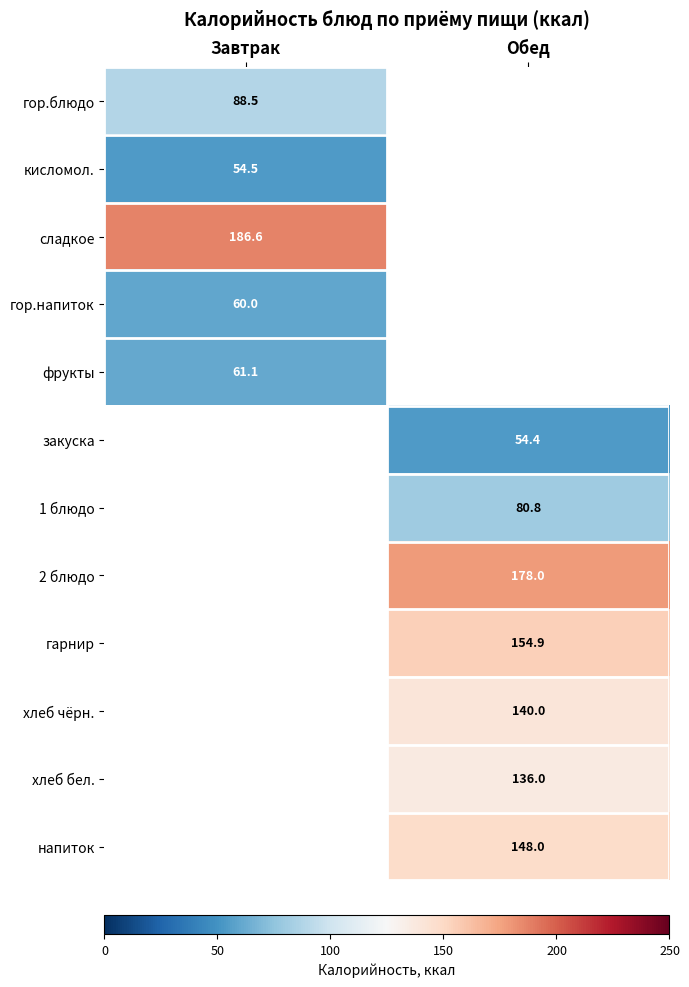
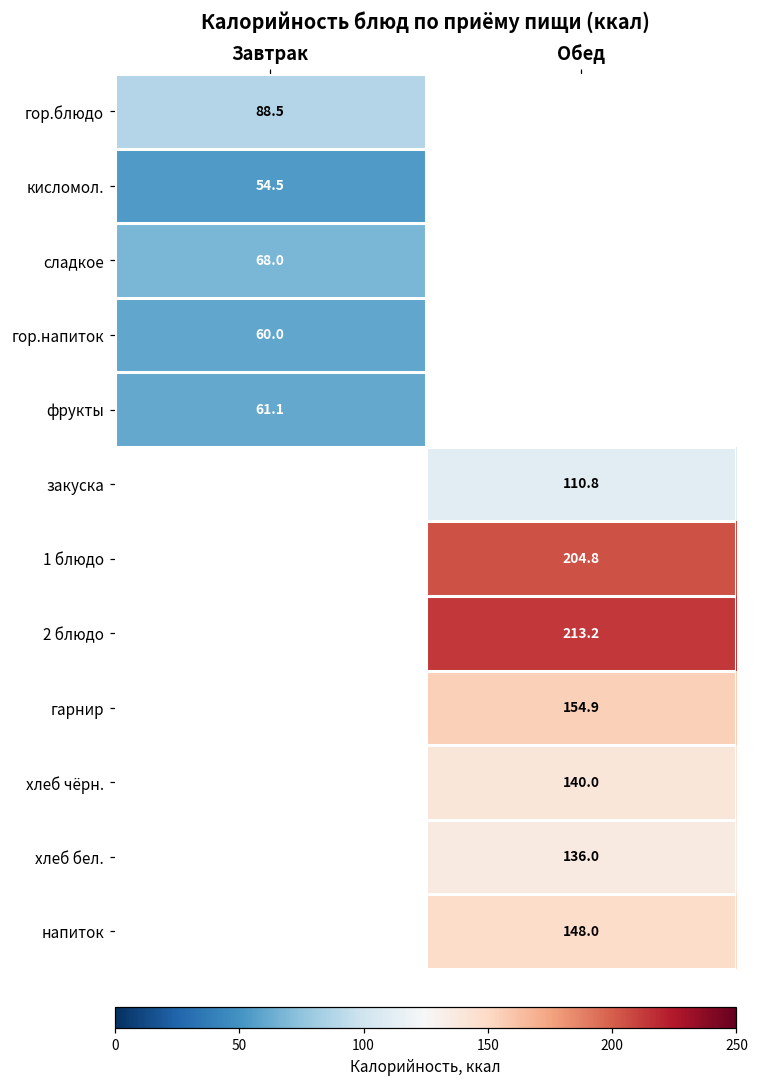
  {
    "гор.блюдо": {
      "Завтрак": 88.5
    },
    "кисломол.": {
      "Завтрак": 54.5
    },
    "сладкое": {
-     "Завтрак": 186.6
+     "Завтрак": 68.0
    },
    "гор.напиток": {
      "Завтрак": 60.0
    },
    "фрукты": {
      "Завтрак": 61.1
    },
    "закуска": {
-     "Обед": 54.4
+     "Обед": 110.8
    },
    "1 блюдо": {
-     "Обед": 80.8
+     "Обед": 204.8
    },
    "2 блюдо": {
-     "Обед": 178.0
+     "Обед": 213.2
    },
    "гарнир": {
      "Обед": 154.9
    },
    "хлеб чёрн.": {
      "Обед": 140.0
    },
    "хлеб бел.": {
      "Обед": 136.0
    },
    "напиток": {
      "Обед": 148.0
    }
  }
